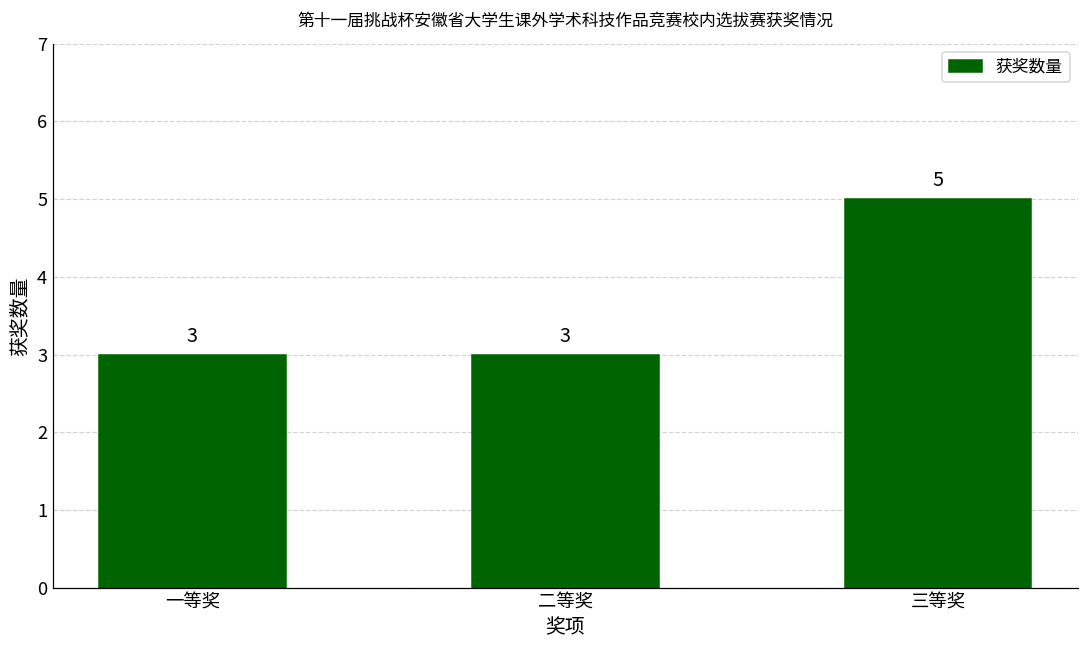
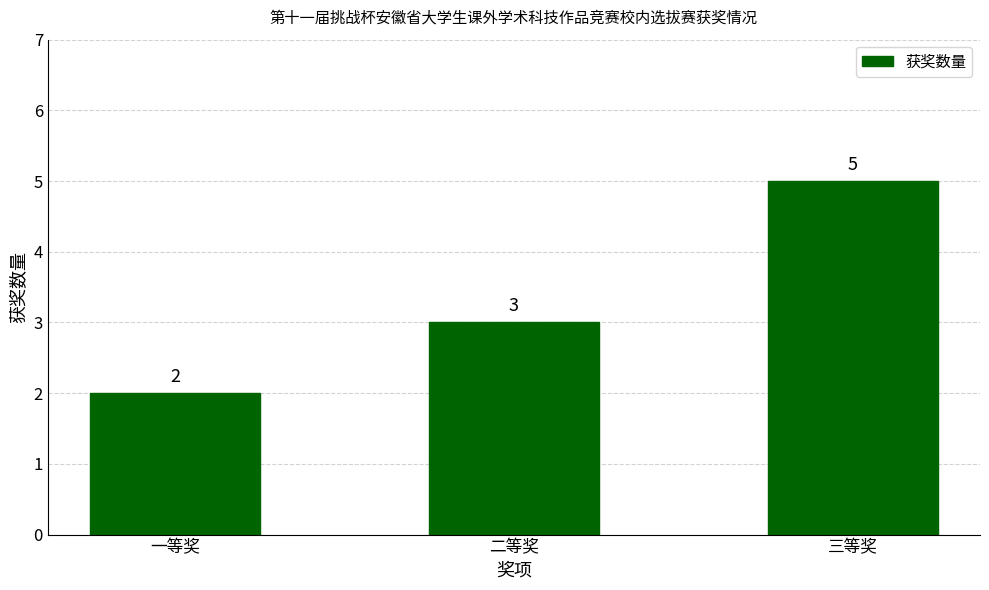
  {
-   "一等奖": 3,
+   "一等奖": 2,
    "二等奖": 3,
    "三等奖": 5
  }
